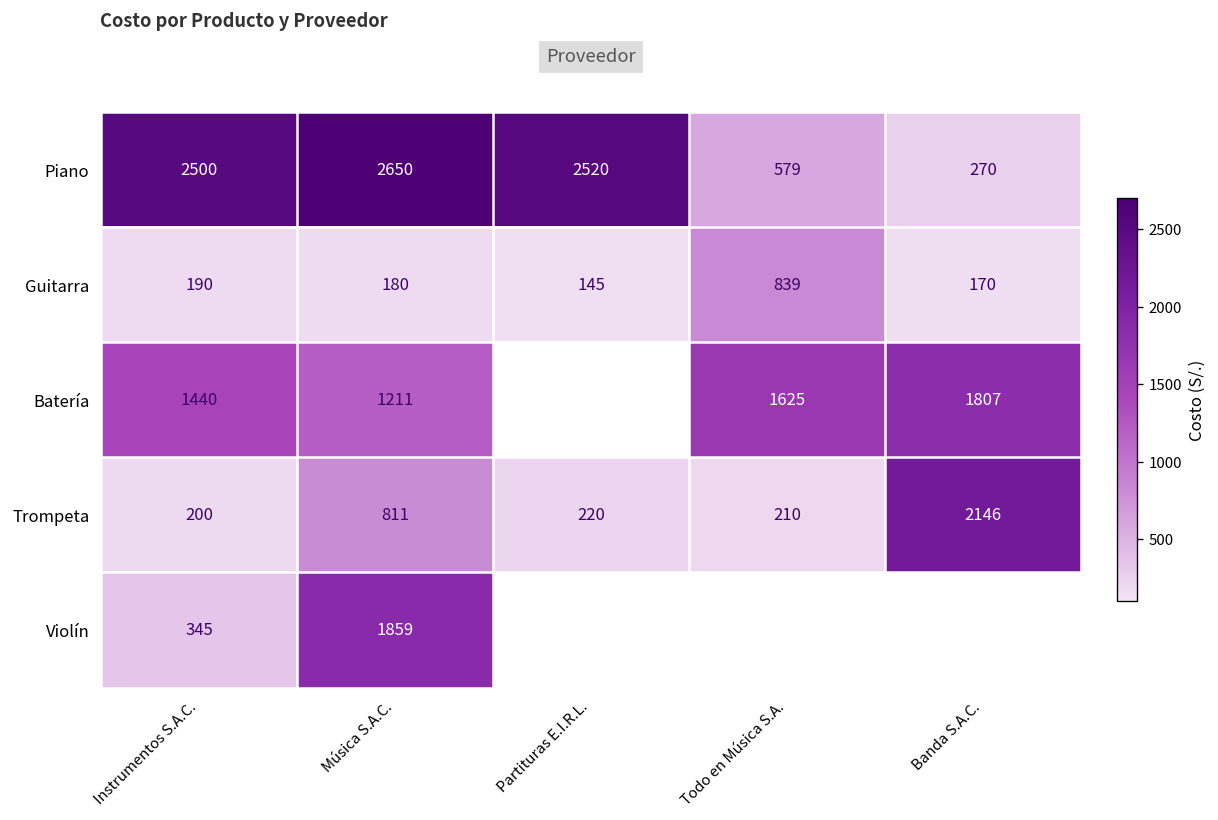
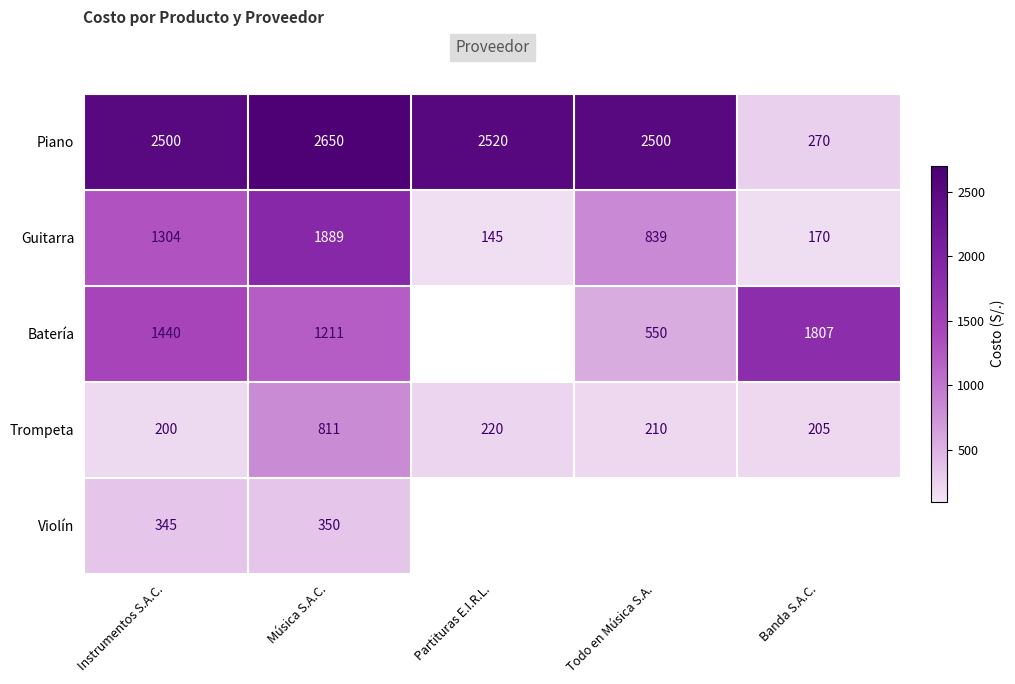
  {
    "Piano": {
      "Instrumentos S.A.C.": 2500,
      "Música S.A.C.": 2650,
      "Partituras E.I.R.L.": 2520,
-     "Todo en Música S.A.": 579,
+     "Todo en Música S.A.": 2500,
      "Banda S.A.C.": 270
    },
    "Guitarra": {
-     "Instrumentos S.A.C.": 190,
-     "Música S.A.C.": 180,
+     "Instrumentos S.A.C.": 1304,
+     "Música S.A.C.": 1889,
      "Partituras E.I.R.L.": 145,
      "Todo en Música S.A.": 839,
      "Banda S.A.C.": 170
    },
    "Batería": {
      "Instrumentos S.A.C.": 1440,
      "Música S.A.C.": 1211,
-     "Todo en Música S.A.": 1625,
+     "Todo en Música S.A.": 550,
      "Banda S.A.C.": 1807
    },
    "Trompeta": {
      "Instrumentos S.A.C.": 200,
      "Música S.A.C.": 811,
      "Partituras E.I.R.L.": 220,
      "Todo en Música S.A.": 210,
-     "Banda S.A.C.": 2146
+     "Banda S.A.C.": 205
    },
    "Violín": {
      "Instrumentos S.A.C.": 345,
-     "Música S.A.C.": 1859
+     "Música S.A.C.": 350
    }
  }
